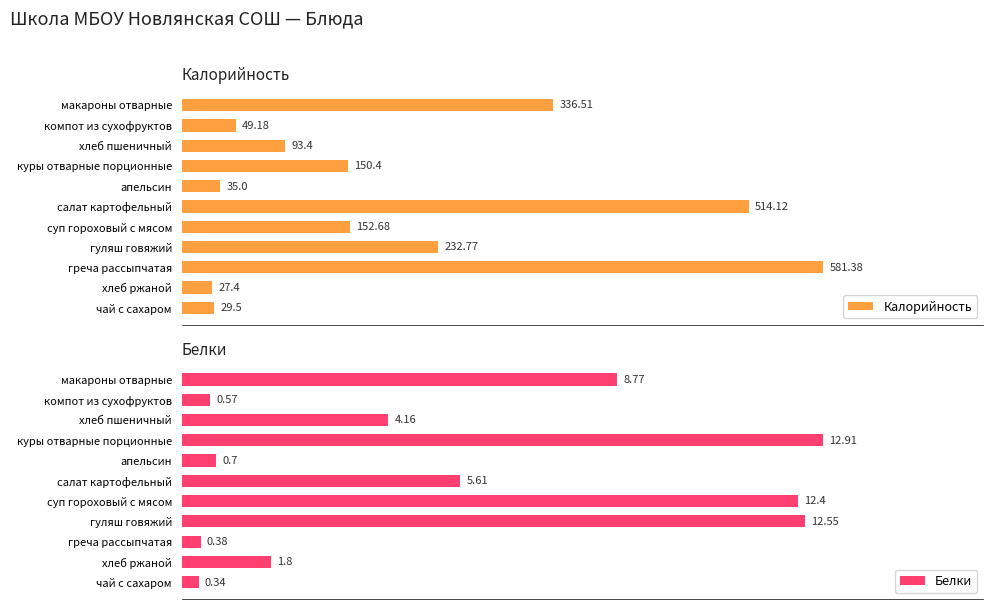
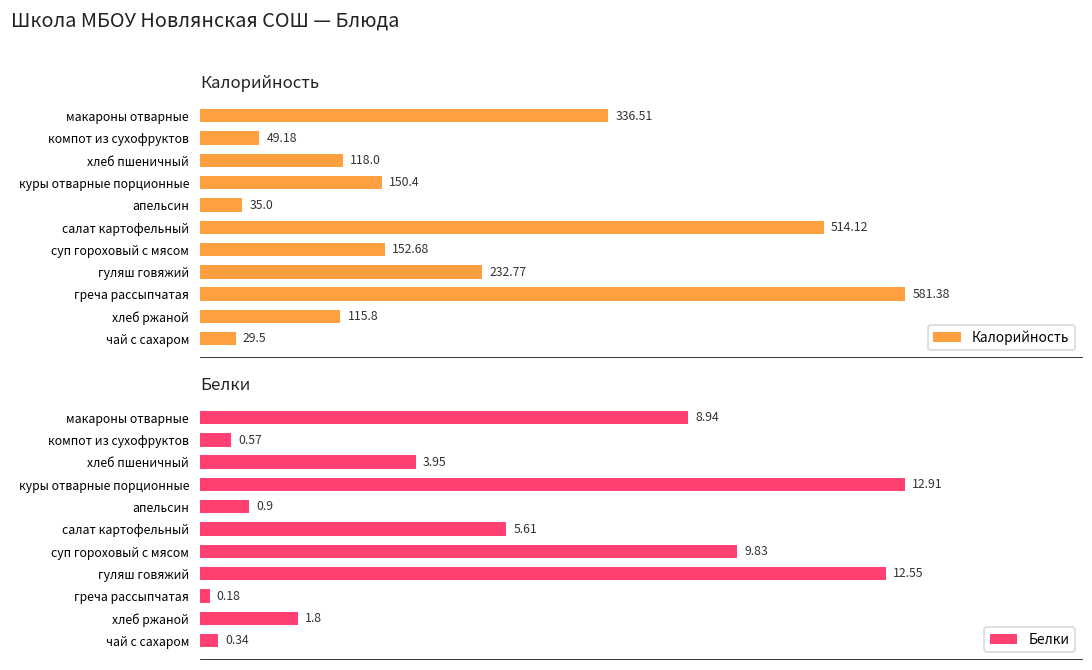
  {
    "Калорийность": {
      "макароны отварные": 336.51,
      "компот из сухофруктов": 49.18,
-     "хлеб пшеничный": 93.4,
+     "хлеб пшеничный": 118.0,
      "куры отварные порционные": 150.4,
      "апельсин": 35.0,
      "салат картофельный": 514.12,
      "суп гороховый с мясом": 152.68,
      "гуляш говяжий": 232.77,
      "греча рассыпчатая": 581.38,
-     "хлеб ржаной": 27.4,
+     "хлеб ржаной": 115.8,
      "чай с сахаром": 29.5
    },
    "Белки": {
-     "макароны отварные": 8.77,
+     "макароны отварные": 8.94,
      "компот из сухофруктов": 0.57,
-     "хлеб пшеничный": 4.16,
+     "хлеб пшеничный": 3.95,
      "куры отварные порционные": 12.91,
-     "апельсин": 0.7,
+     "апельсин": 0.9,
      "салат картофельный": 5.61,
-     "суп гороховый с мясом": 12.4,
+     "суп гороховый с мясом": 9.83,
      "гуляш говяжий": 12.55,
-     "греча рассыпчатая": 0.38,
+     "греча рассыпчатая": 0.18,
      "хлеб ржаной": 1.8,
      "чай с сахаром": 0.34
    }
  }
